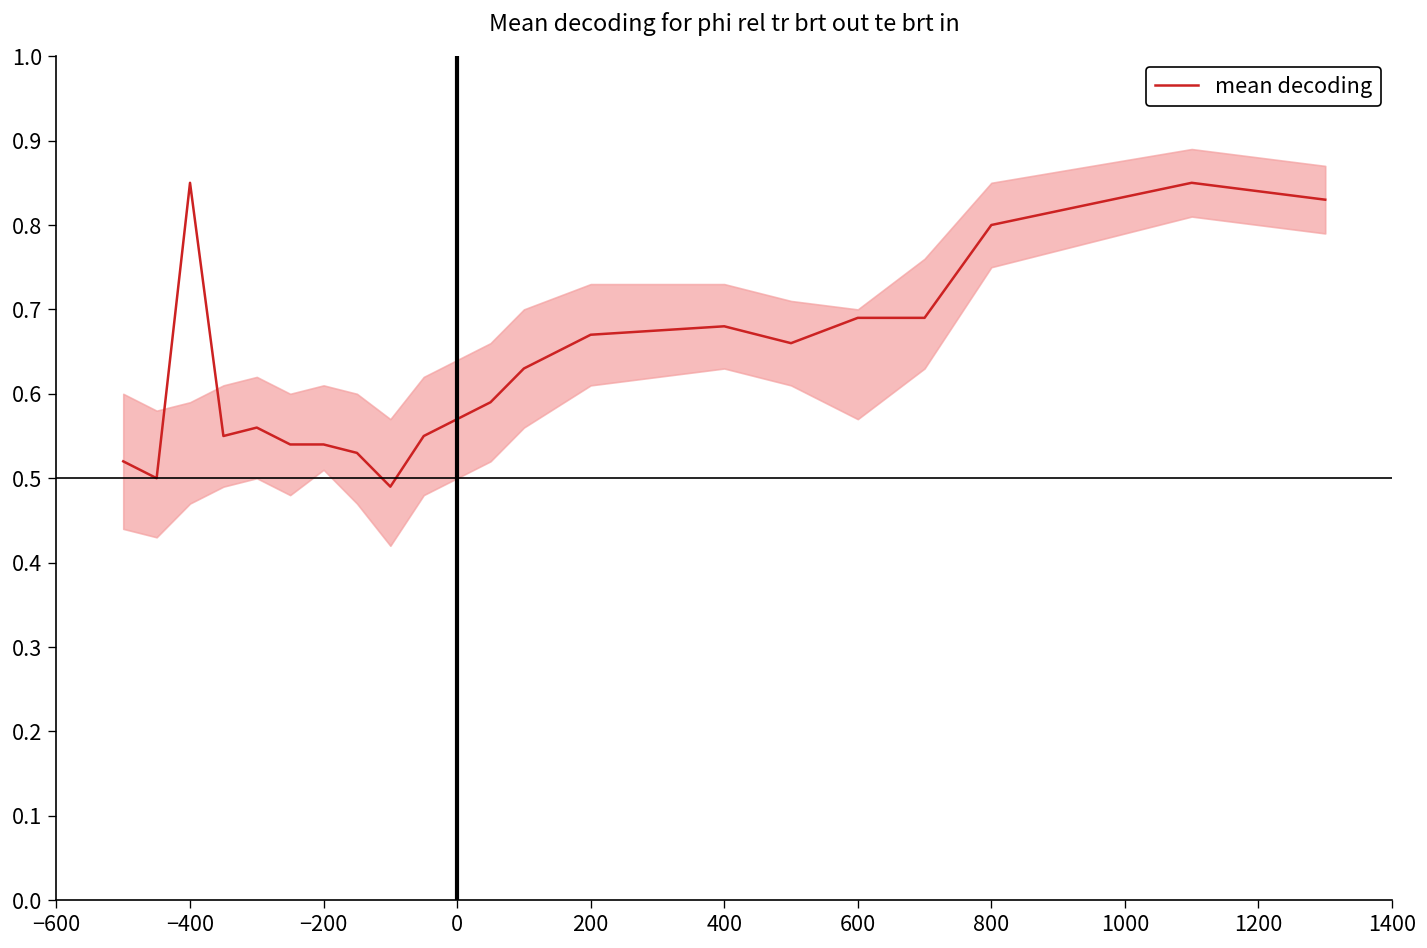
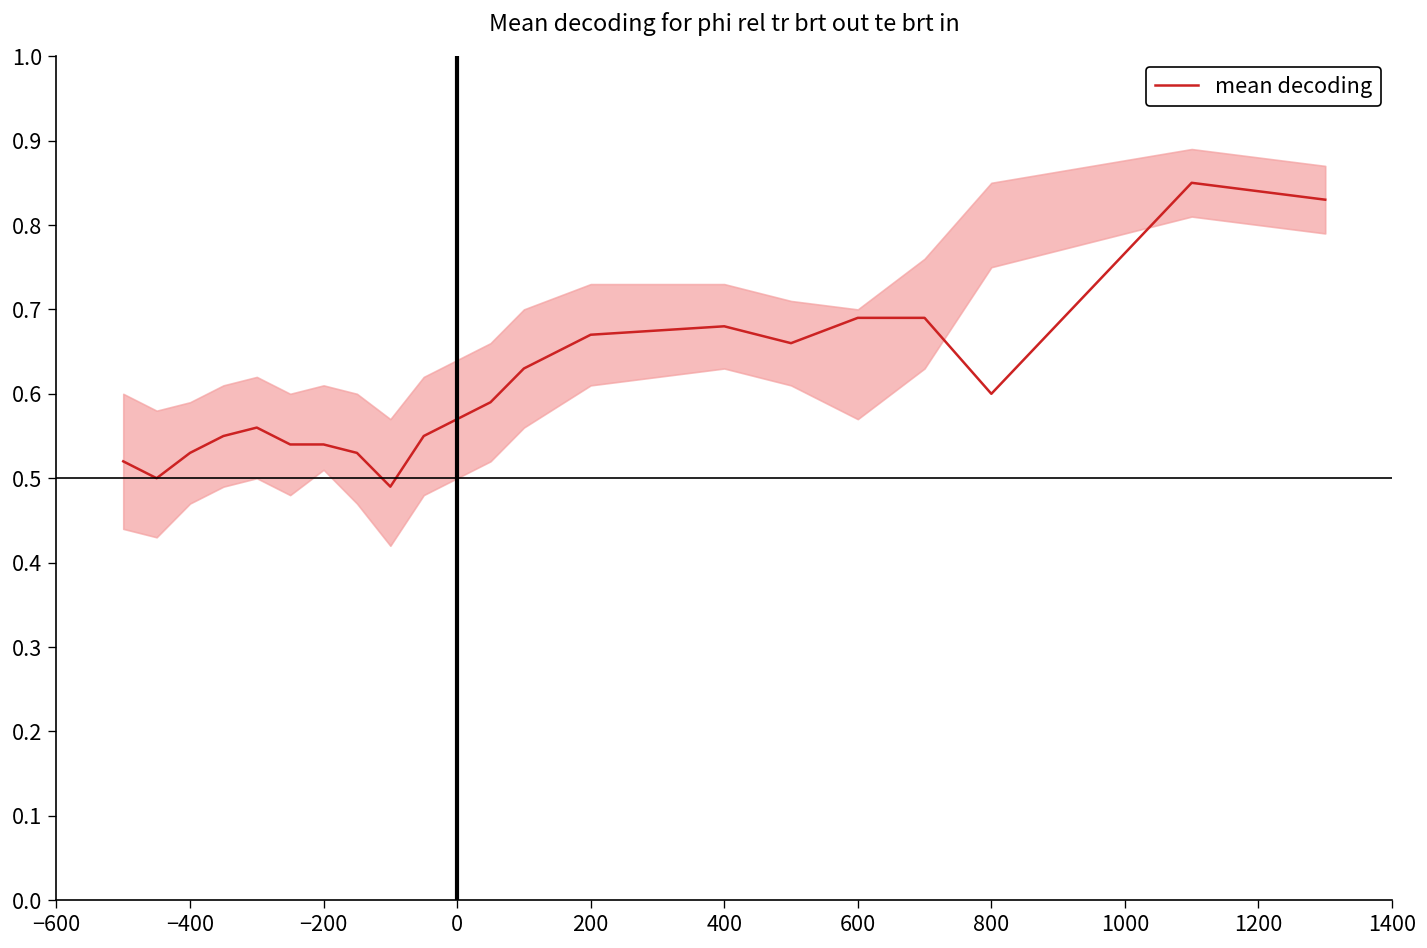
  {
    "mean decoding": {
-     "−400": 0.85,
+     "−400": 0.53,
      "−200": 0.54,
      "200": 0.67,
      "400": 0.68,
      "600": 0.69,
-     "800": 0.8
+     "800": 0.6
    }
  }
